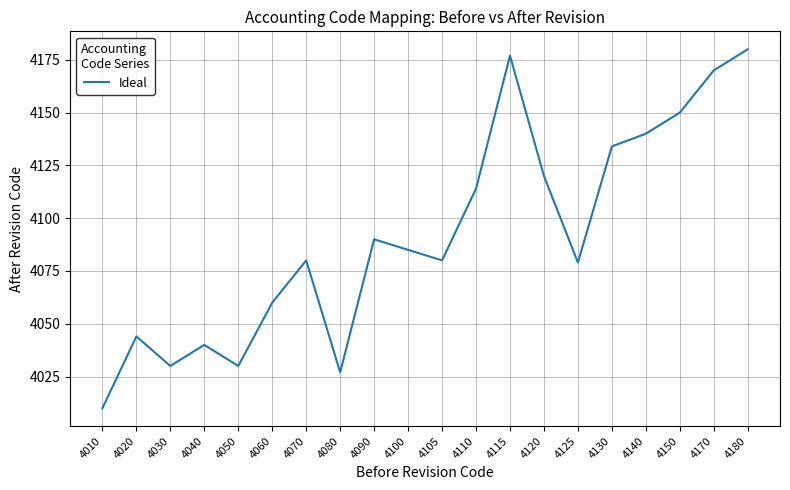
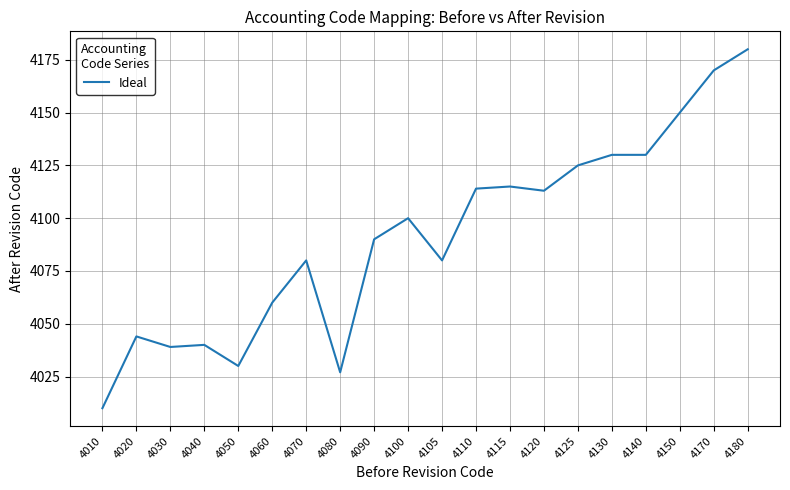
  {
    "4010": 4010,
    "4020": 4044,
-   "4030": 4030,
+   "4030": 4039,
    "4040": 4040,
    "4050": 4030,
    "4060": 4060,
    "4070": 4080,
    "4080": 4027,
    "4090": 4090,
-   "4100": 4085,
+   "4100": 4100,
    "4105": 4080,
    "4110": 4114,
-   "4115": 4177,
-   "4120": 4120,
-   "4125": 4079,
-   "4130": 4134,
-   "4140": 4140,
+   "4115": 4115,
+   "4120": 4113,
+   "4125": 4125,
+   "4130": 4130,
+   "4140": 4130,
    "4150": 4150,
    "4170": 4170,
    "4180": 4180
  }
